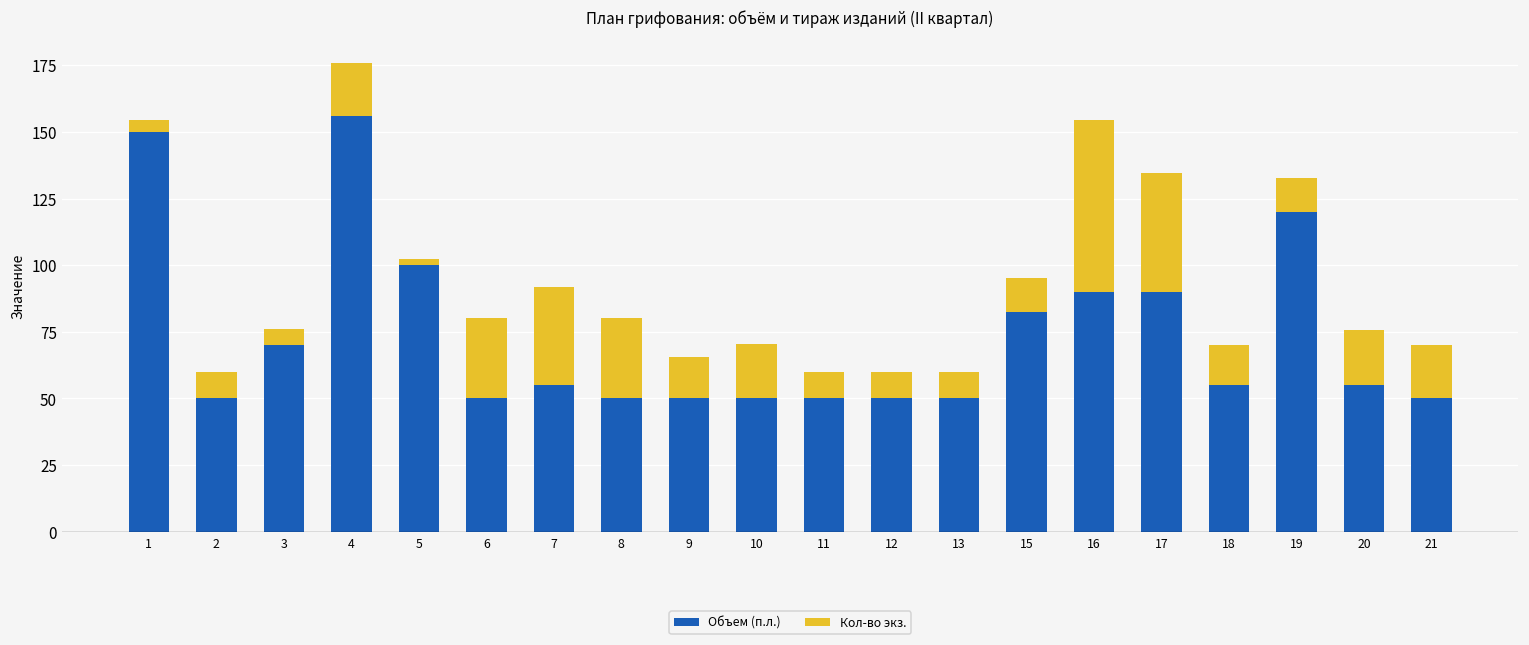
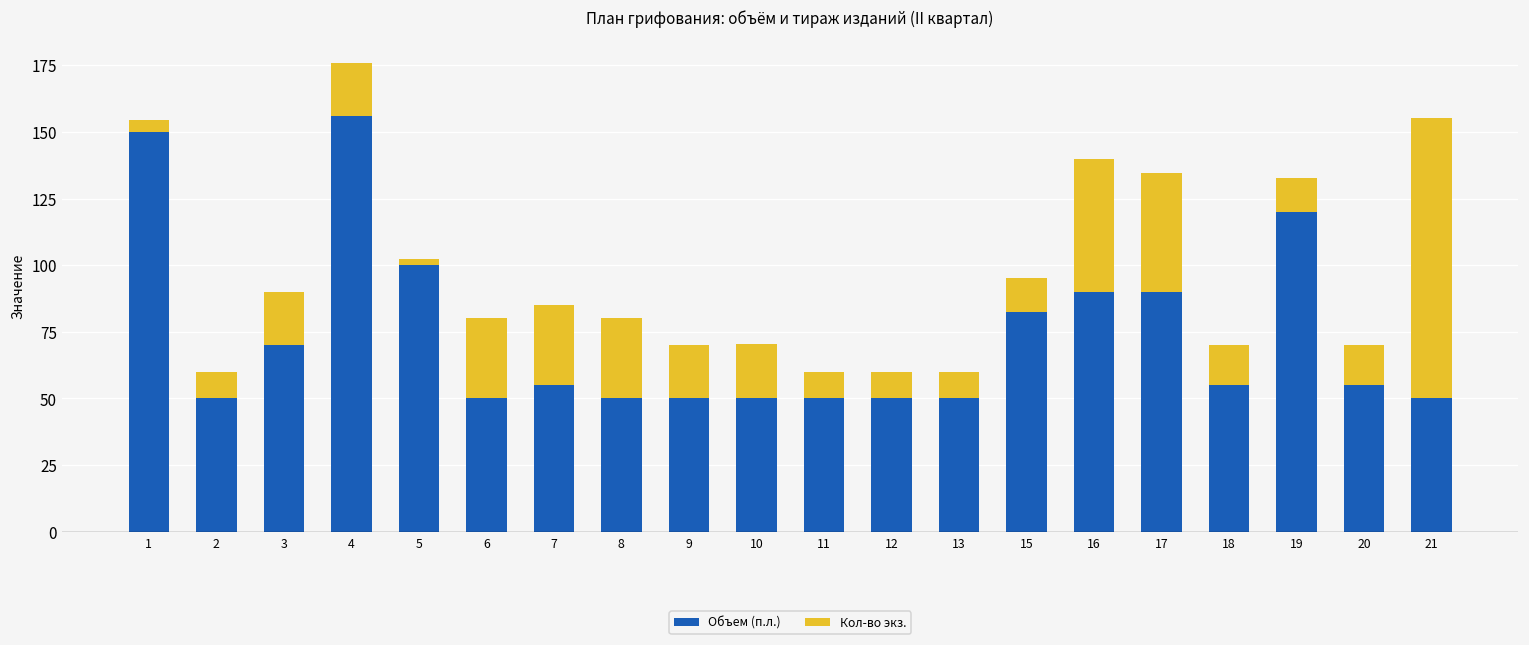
  {
    "Кол-во экз.": {
      "1": 5,
      "2": 10,
-     "3": 6,
+     "3": 20,
      "4": 20,
      "5": 2,
      "6": 30,
-     "7": 37,
+     "7": 30,
      "8": 30,
-     "9": 16,
+     "9": 20,
      "10": 21,
      "11": 10,
      "12": 10,
      "13": 10,
      "15": 13,
-     "16": 64,
+     "16": 50,
      "17": 45,
      "18": 15,
      "19": 13,
-     "20": 21,
-     "21": 20
+     "20": 15,
+     "21": 105
    }
  }
